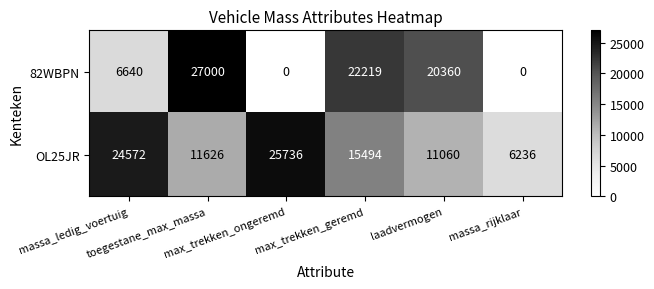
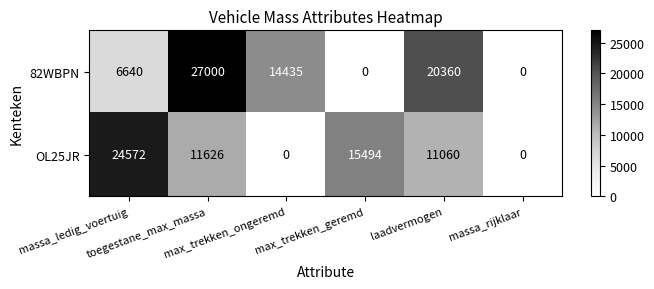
  {
    "82WBPN": {
      "massa_ledig_voertuig": 6640,
      "toegestane_max_massa": 27000,
-     "max_trekken_ongeremd": 0,
-     "max_trekken_geremd": 22219,
+     "max_trekken_ongeremd": 14435,
+     "max_trekken_geremd": 0,
      "laadvermogen": 20360,
      "massa_rijklaar": 0
    },
    "OL25JR": {
      "massa_ledig_voertuig": 24572,
      "toegestane_max_massa": 11626,
-     "max_trekken_ongeremd": 25736,
+     "max_trekken_ongeremd": 0,
      "max_trekken_geremd": 15494,
      "laadvermogen": 11060,
-     "massa_rijklaar": 6236
+     "massa_rijklaar": 0
    }
  }
